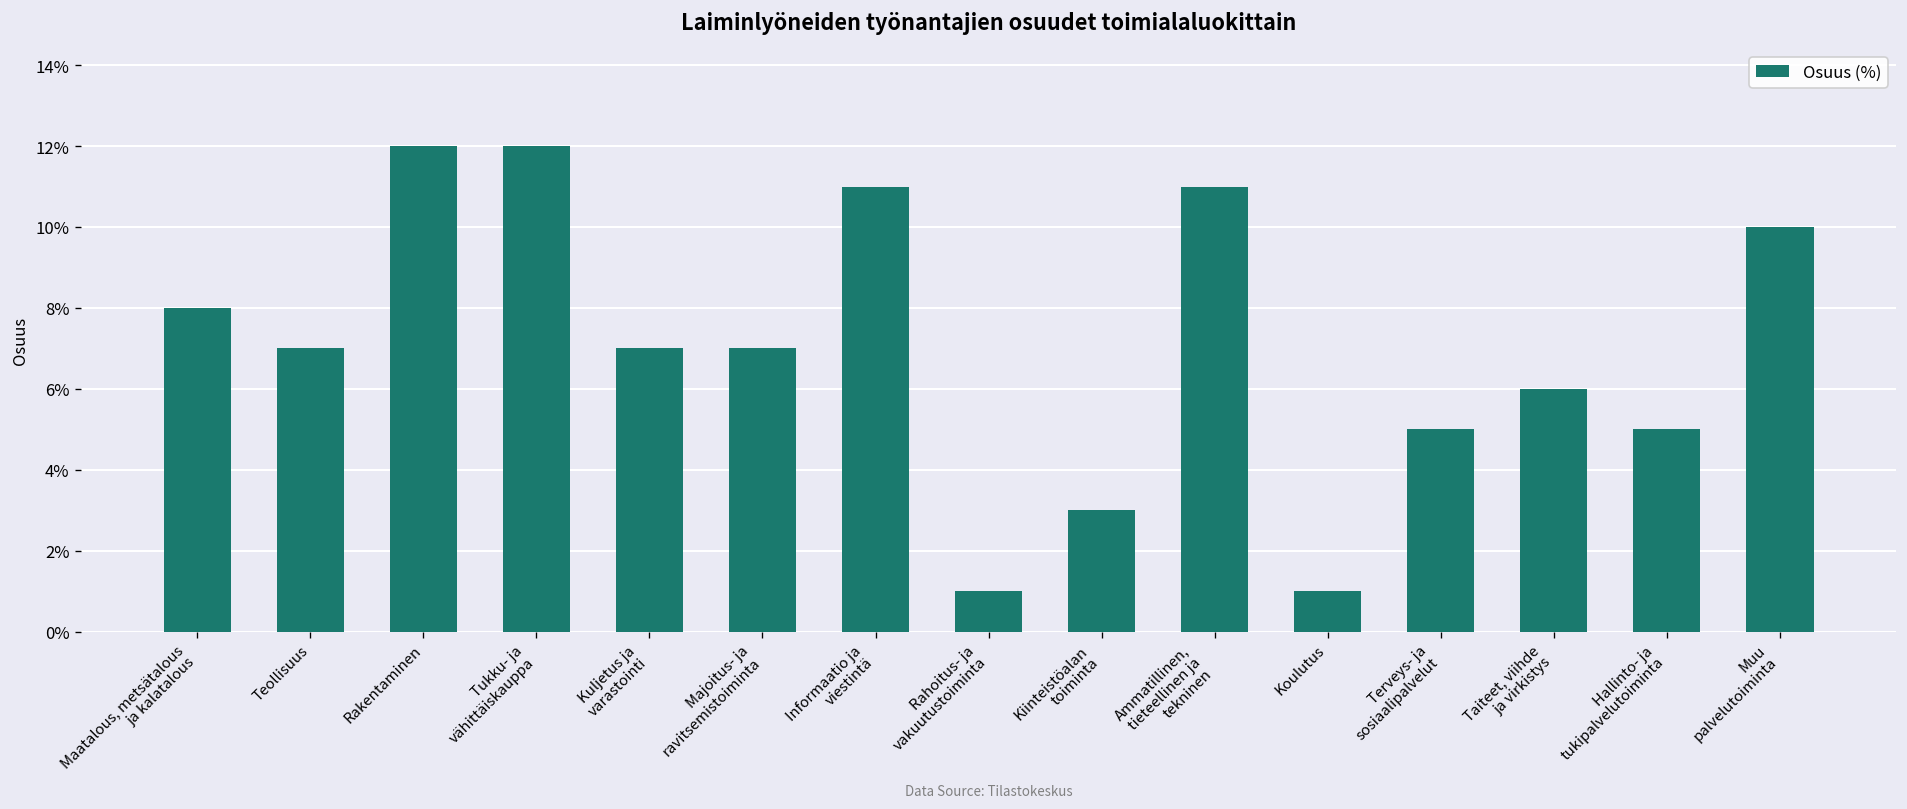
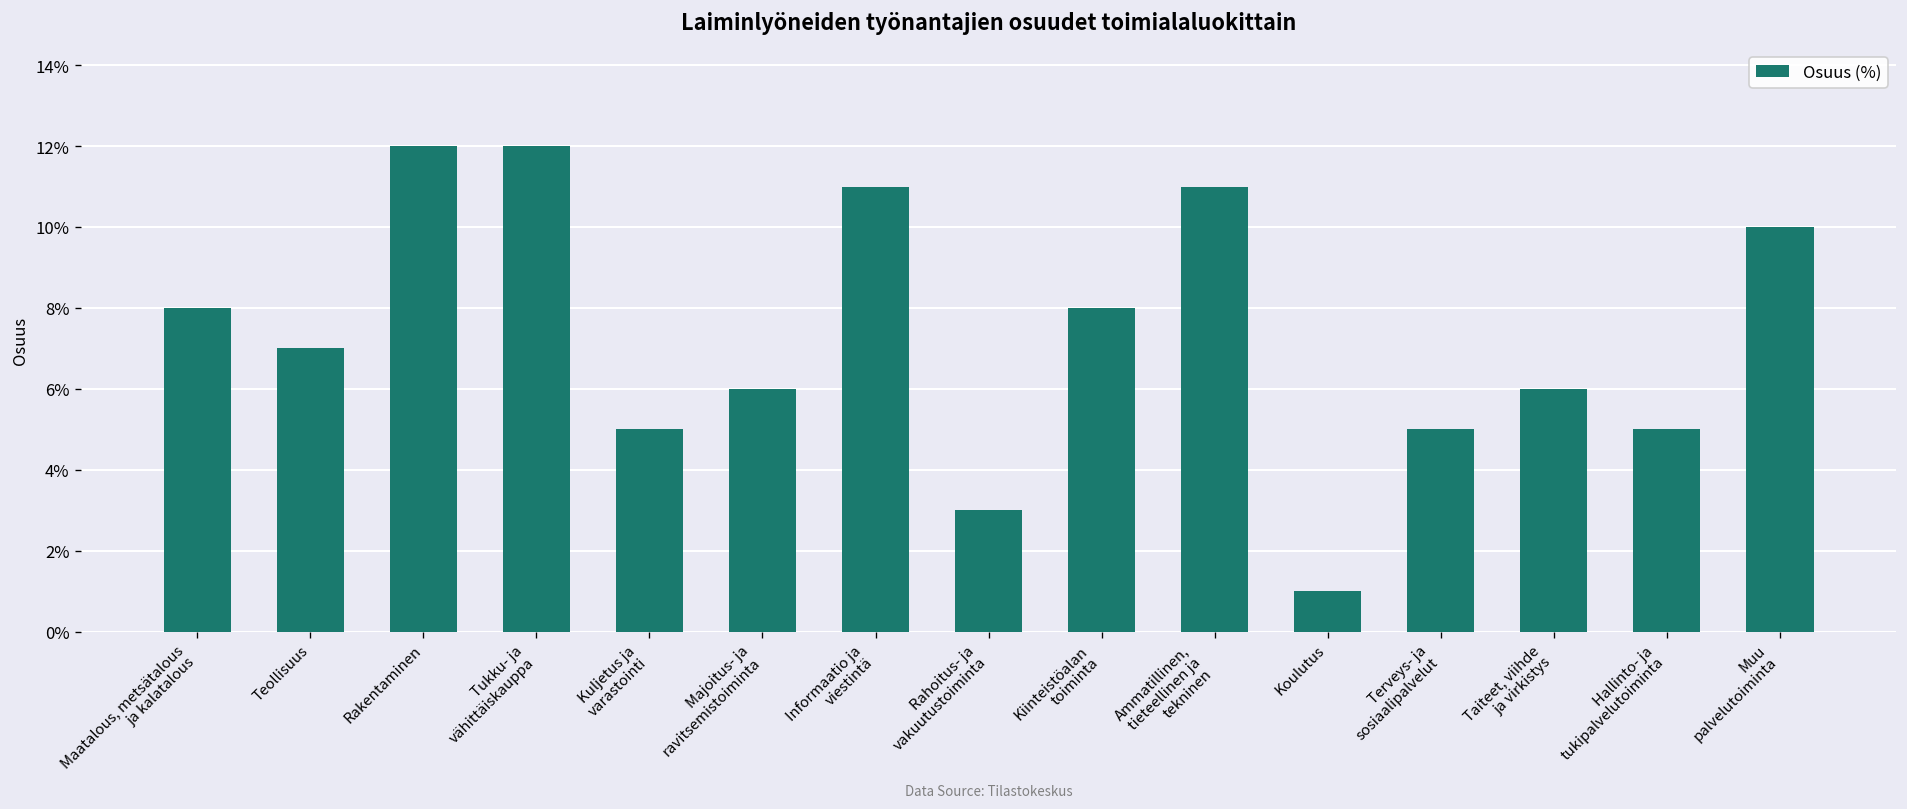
  {
    "Maatalous, metsätalous ja kalatalous": "8.0%",
    "Teollisuus": "7.0%",
    "Rakentaminen": "12.0%",
    "Tukku- ja vähittäiskauppa": "12.0%",
-   "Kuljetus ja varastointi": "7.0%",
-   "Majoitus- ja ravitsemistoiminta": "7.0%",
+   "Kuljetus ja varastointi": "5.0%",
+   "Majoitus- ja ravitsemistoiminta": "6.0%",
    "Informaatio ja viestintä": "11.0%",
-   "Rahoitus- ja vakuutustoiminta": "1.0%",
-   "Kiinteistöalan toiminta": "3.0%",
+   "Rahoitus- ja vakuutustoiminta": "3.0%",
+   "Kiinteistöalan toiminta": "8.0%",
    "Ammatillinen, tieteellinen ja tekninen": "11.0%",
    "Koulutus": "1.0%",
    "Terveys- ja sosiaalipalvelut": "5.0%",
    "Taiteet, viihde ja virkistys": "6.0%",
    "Hallinto- ja tukipalvelutoiminta": "5.0%",
    "Muu palvelutoiminta": "10.0%"
  }
